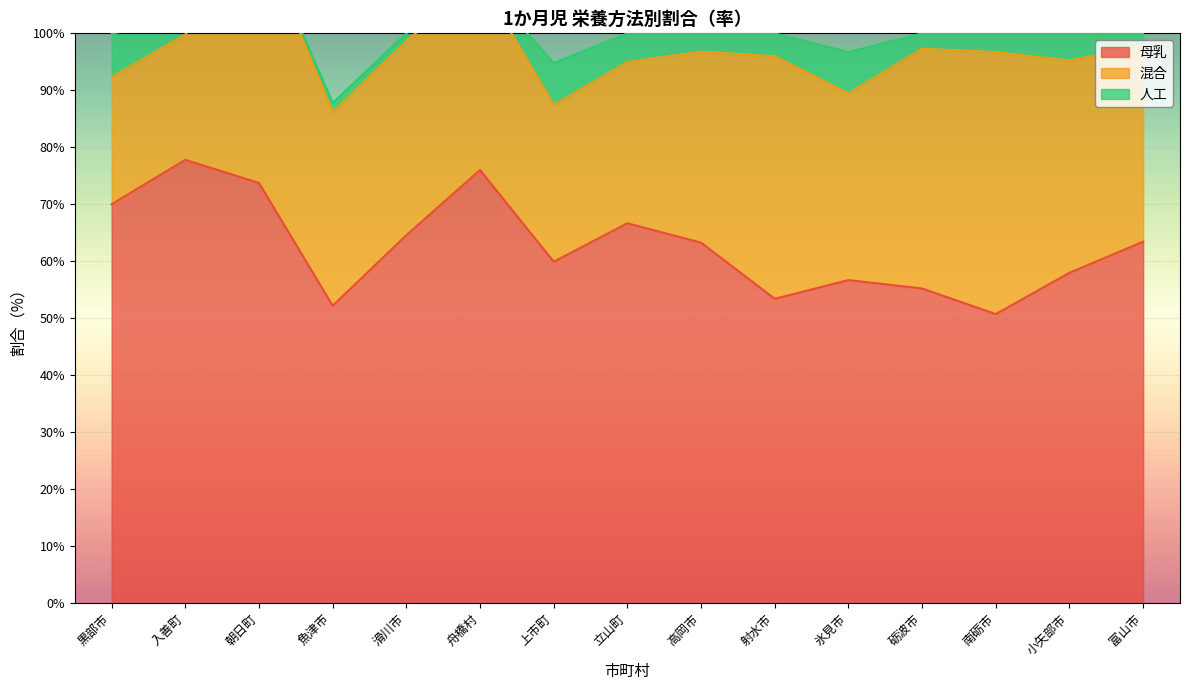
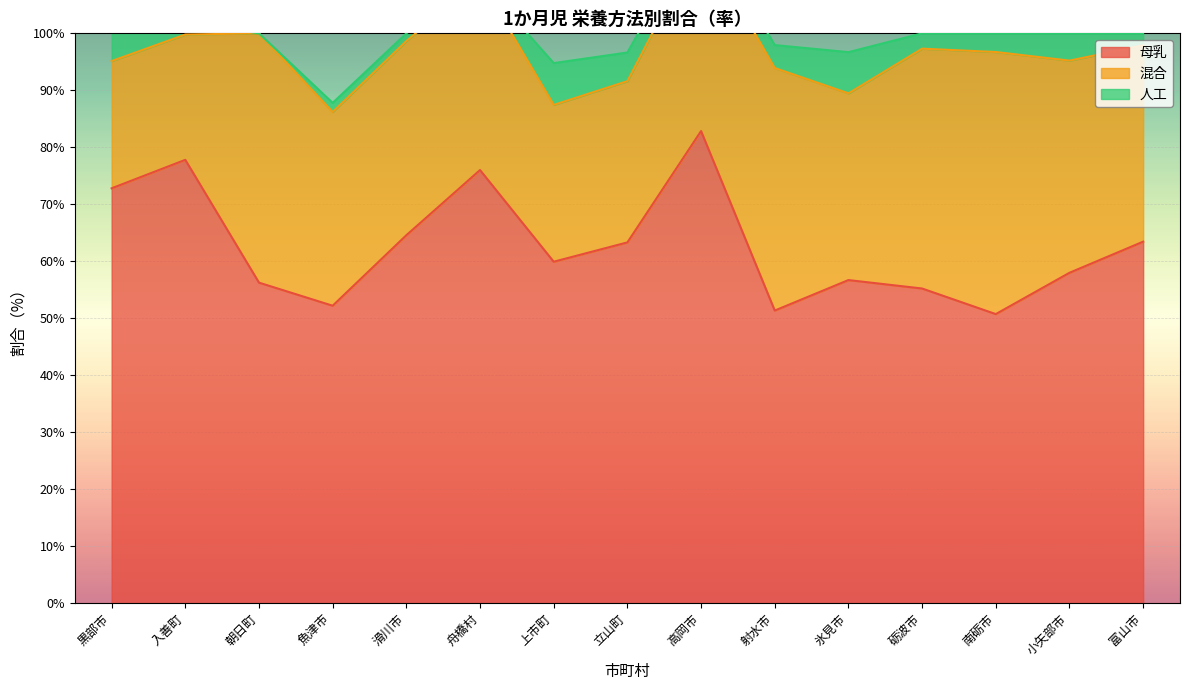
  {
    "母乳": {
-     "黒部市": "70%",
+     "黒部市": "73%",
      "入善町": "78%",
-     "朝日町": "74%",
+     "朝日町": "56%",
      "魚津市": "52%",
      "滑川市": "65%",
      "舟橋村": "76%",
      "上市町": "60%",
-     "立山町": "67%",
-     "高岡市": "63%",
-     "射水市": "53%",
+     "立山町": "63%",
+     "高岡市": "83%",
+     "射水市": "51%",
      "氷見市": "57%",
      "砺波市": "55%",
      "南砺市": "51%",
      "小矢部市": "58%",
      "富山市": "63%"
    },
    "混合": {
      "黒部市": "22%",
      "入善町": "22%",
      "魚津市": "34%",
      "滑川市": "34%",
      "上市町": "28%",
      "立山町": "28%",
      "射水市": "43%",
      "氷見市": "33%",
      "砺波市": "42%",
      "南砺市": "46%",
      "小矢部市": "37%"
    },
    "人工": {
      "魚津市": "2%",
      "滑川市": "1%",
      "上市町": "7%",
      "立山町": "5%",
      "射水市": "4%",
      "氷見市": "7%",
      "砺波市": "3%",
      "南砺市": "3%",
      "小矢部市": "5%",
      "富山市": "2%"
    }
  }
